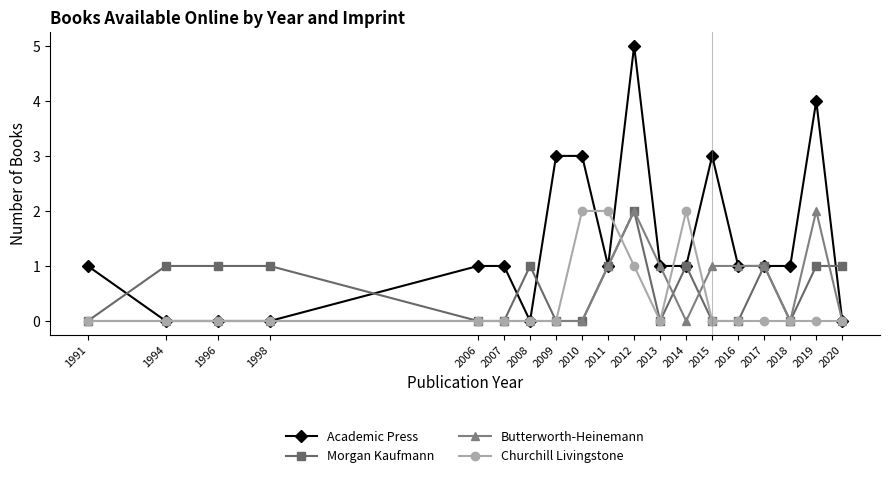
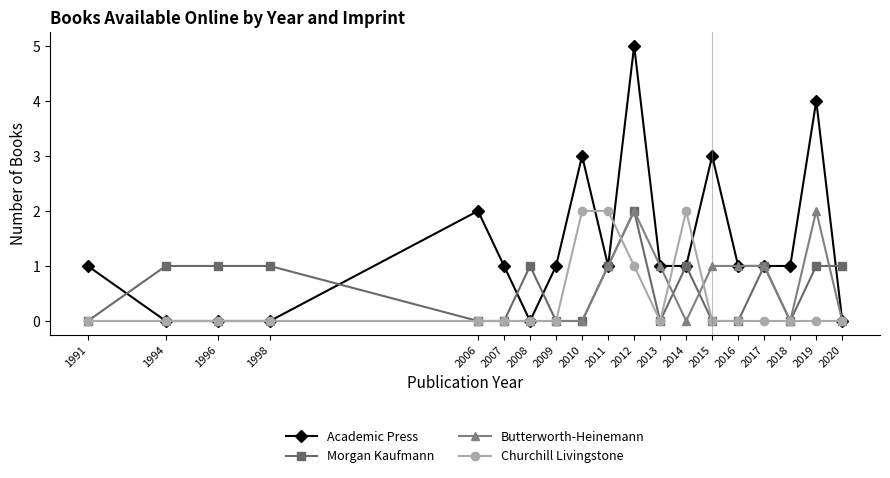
  {
    "Academic Press": {
      "1991": 1,
-     "2006": 1,
+     "2006": 2,
      "2007": 1,
-     "2009": 3,
+     "2009": 1,
      "2010": 3,
      "2012": 5,
      "2015": 3,
      "2018": 1,
      "2019": 4
    },
    "Churchill Livingstone": {
      "2010": 2,
      "2011": 2,
      "2012": 1,
      "2014": 2,
      "2017": 0,
      "2019": 0
    }
  }
